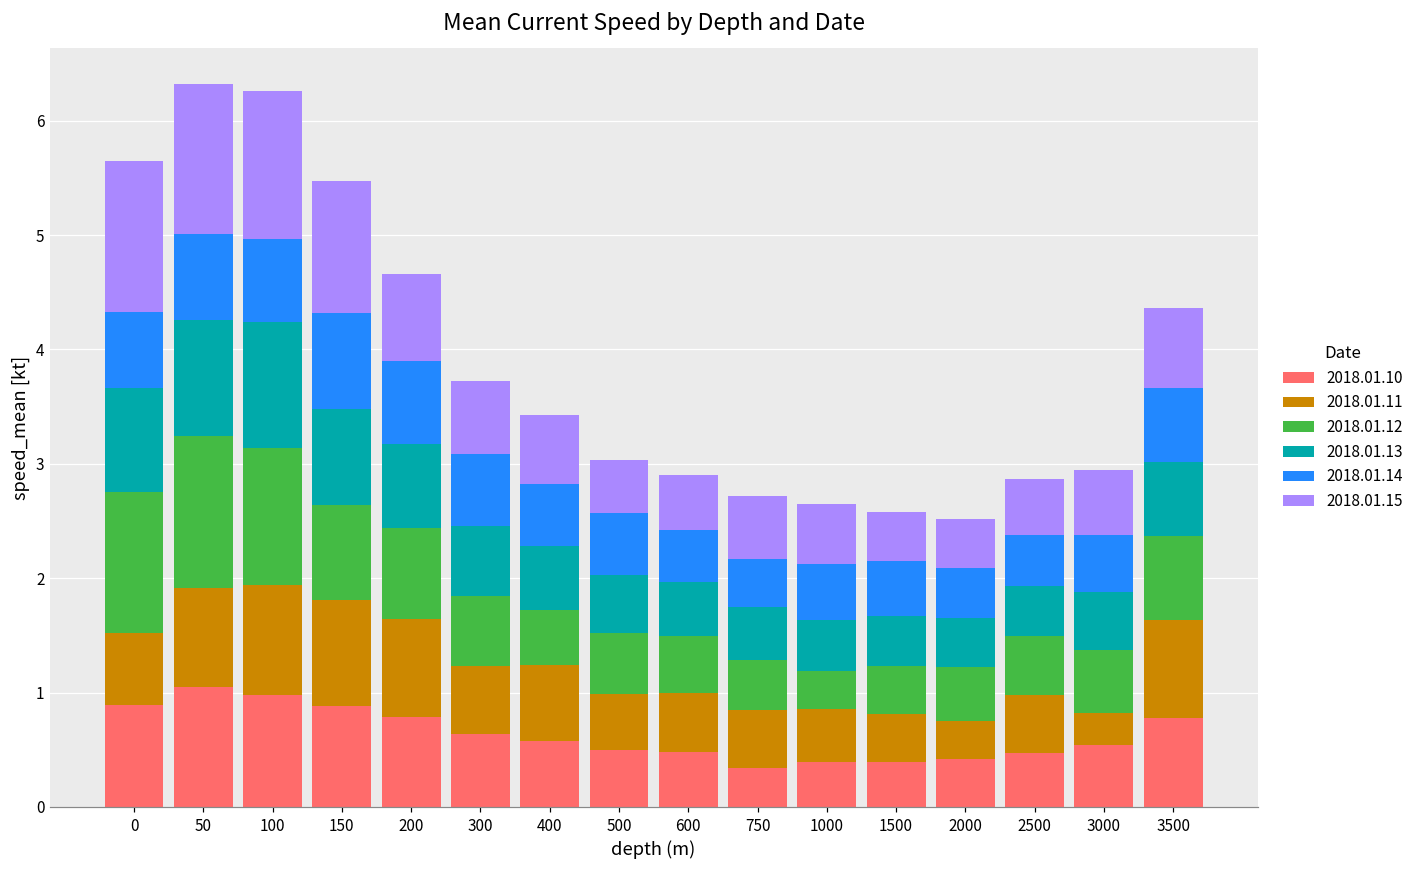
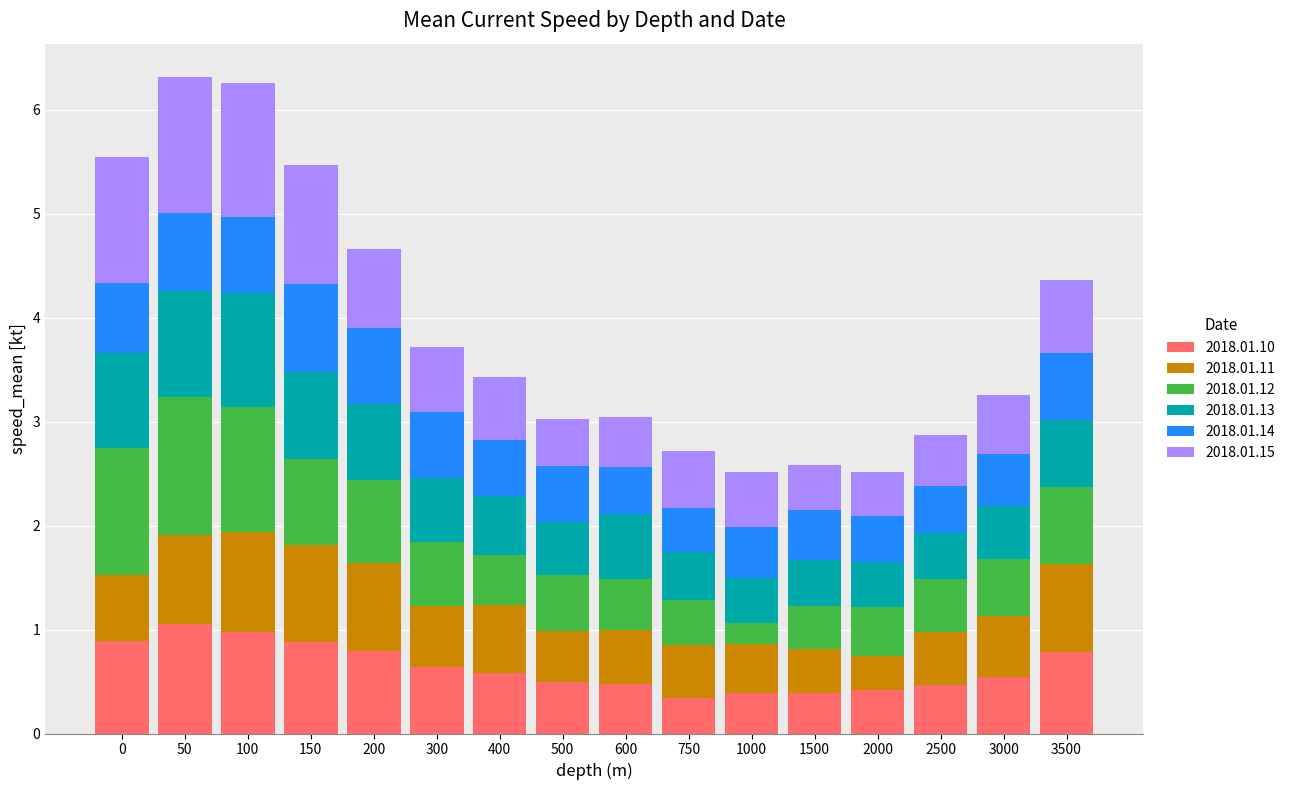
  {
    "2018.01.10": {
      "0": 0.89,
      "50": 1.05,
      "100": 0.98,
      "150": 0.88,
      "200": 0.79,
      "300": 0.64,
      "400": 0.58,
      "500": 0.50,
      "600": 0.48,
      "750": 0.34,
      "1000": 0.39,
      "1500": 0.39,
      "2000": 0.42,
      "2500": 0.47,
      "3000": 0.54,
      "3500": 0.78
    },
    "2018.01.11": {
      "0": 0.63,
      "50": 0.86,
      "100": 0.96,
      "150": 0.93,
      "200": 0.85,
      "300": 0.59,
      "400": 0.66,
      "500": 0.49,
      "600": 0.52,
      "750": 0.51,
      "1000": 0.47,
      "1500": 0.42,
      "2000": 0.33,
      "2500": 0.51,
-     "3000": 0.28,
+     "3000": 0.59,
      "3500": 0.85
    },
    "2018.01.12": {
      "0": 1.23,
      "50": 1.33,
      "100": 1.20,
      "150": 0.83,
      "200": 0.80,
      "300": 0.61,
      "400": 0.48,
      "500": 0.53,
      "600": 0.49,
      "750": 0.43,
-     "1000": 0.33,
+     "1000": 0.20,
      "1500": 0.42,
      "2000": 0.47,
      "2500": 0.51,
      "3000": 0.55,
      "3500": 0.74
    },
    "2018.01.13": {
      "0": 0.91,
      "50": 1.02,
      "100": 1.10,
      "150": 0.84,
      "200": 0.73,
      "300": 0.62,
      "400": 0.56,
      "500": 0.51,
-     "600": 0.48,
+     "600": 0.62,
      "750": 0.47,
      "1000": 0.44,
      "1500": 0.44,
      "2000": 0.43,
      "2500": 0.44,
      "3000": 0.51,
      "3500": 0.65
    },
    "2018.01.14": {
      "0": 0.67,
      "50": 0.75,
      "100": 0.73,
      "150": 0.84,
      "200": 0.73,
      "300": 0.63,
      "400": 0.54,
      "500": 0.54,
      "600": 0.45,
      "750": 0.42,
      "1000": 0.49,
      "1500": 0.48,
      "2000": 0.44,
      "2500": 0.45,
      "3000": 0.50,
      "3500": 0.64
    },
    "2018.01.15": {
-     "0": 1.32,
+     "0": 1.22,
      "50": 1.31,
      "100": 1.29,
      "150": 1.15,
      "200": 0.76,
      "300": 0.63,
      "400": 0.61,
      "500": 0.46,
      "600": 0.48,
      "750": 0.55,
      "1000": 0.53,
      "1500": 0.43,
      "2000": 0.43,
      "2500": 0.49,
      "3000": 0.57,
      "3500": 0.70
    }
  }
